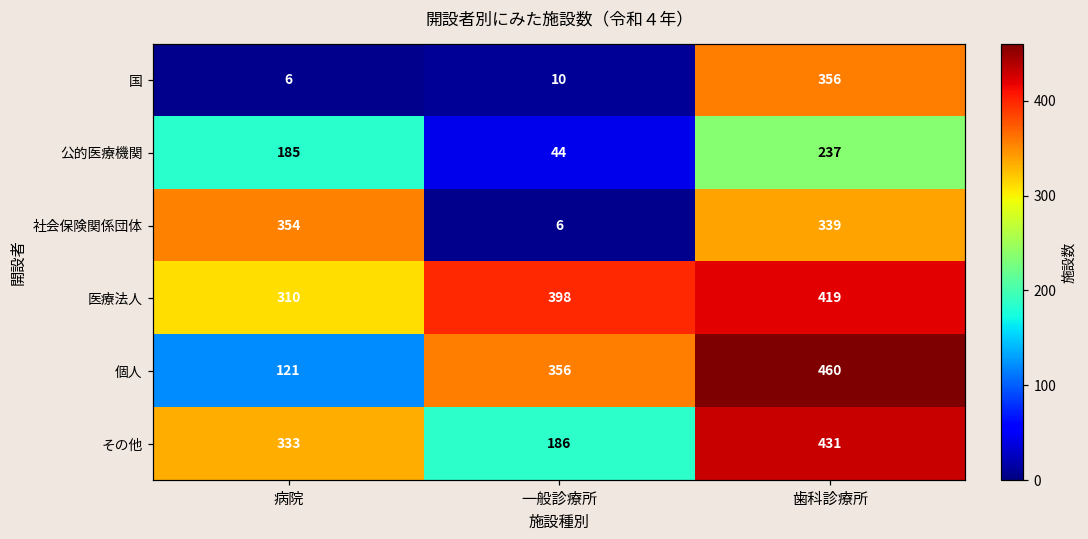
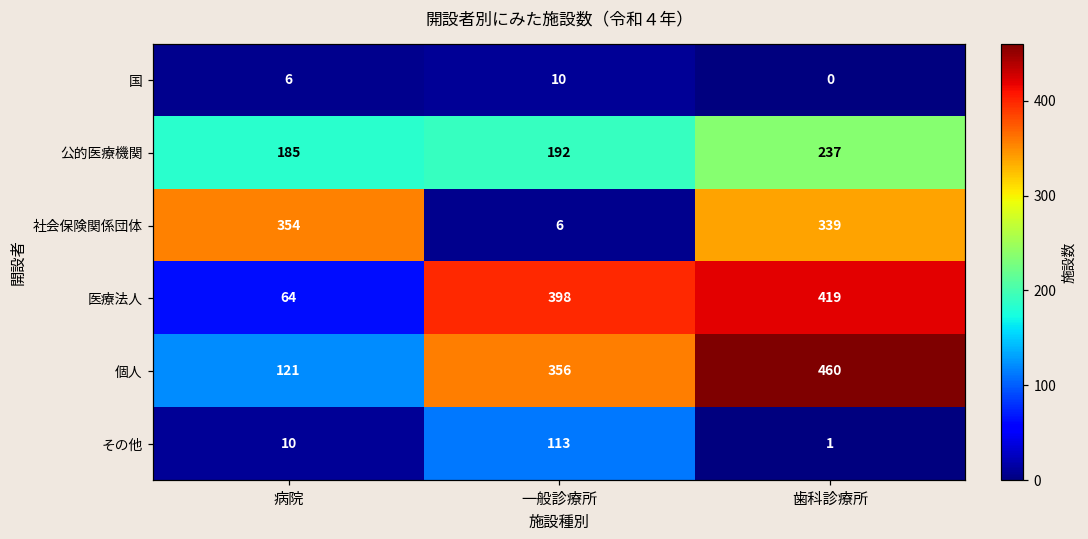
  {
    "国": {
      "病院": 6,
      "一般診療所": 10,
-     "歯科診療所": 356
+     "歯科診療所": 0
    },
    "公的医療機関": {
      "病院": 185,
-     "一般診療所": 44,
+     "一般診療所": 192,
      "歯科診療所": 237
    },
    "社会保険関係団体": {
      "病院": 354,
      "一般診療所": 6,
      "歯科診療所": 339
    },
    "医療法人": {
-     "病院": 310,
+     "病院": 64,
      "一般診療所": 398,
      "歯科診療所": 419
    },
    "個人": {
      "病院": 121,
      "一般診療所": 356,
      "歯科診療所": 460
    },
    "その他": {
-     "病院": 333,
-     "一般診療所": 186,
-     "歯科診療所": 431
+     "病院": 10,
+     "一般診療所": 113,
+     "歯科診療所": 1
    }
  }
